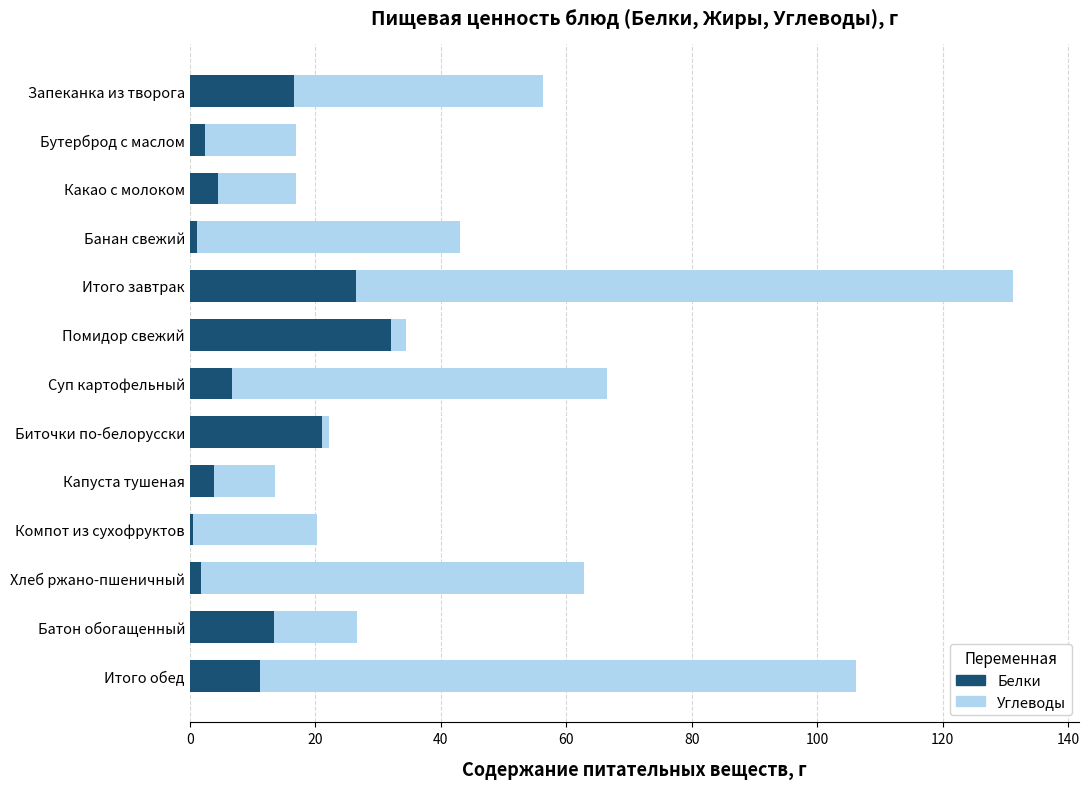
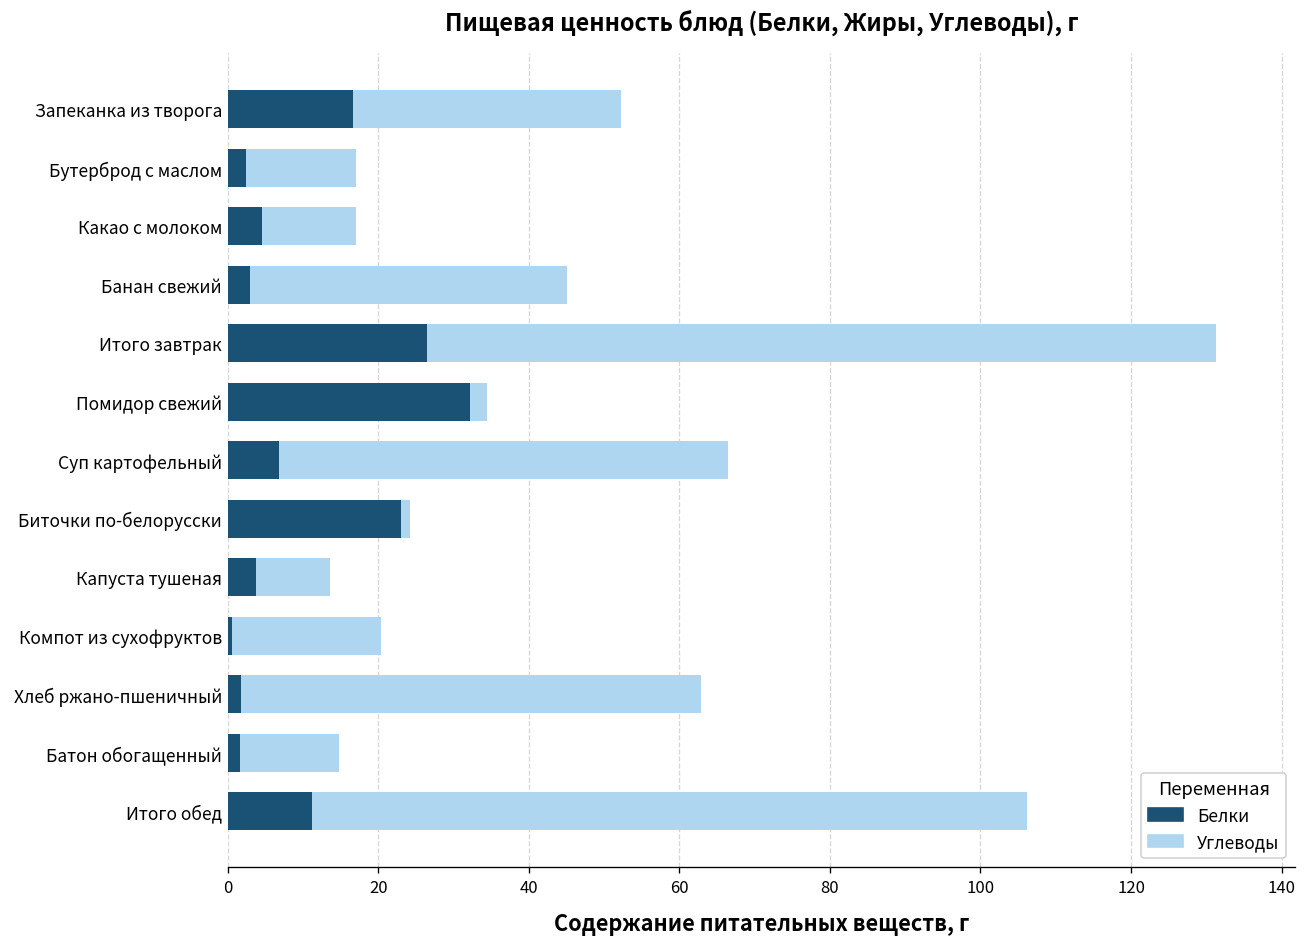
  {
    "Белки": {
      "Запеканка из творога": 17,
      "Бутерброд с маслом": 2,
      "Какао с молоком": 5,
-     "Банан свежий": 1,
+     "Банан свежий": 3,
      "Итого завтрак": 27,
      "Помидор свежий": 32,
      "Суп картофельный": 7,
-     "Биточки по-белорусски": 21,
+     "Биточки по-белорусски": 23,
      "Капуста тушеная": 4,
      "Компот из сухофруктов": 1,
      "Хлеб ржано-пшеничный": 2,
-     "Батон обогащенный": 13,
+     "Батон обогащенный": 2,
      "Итого обед": 11
    },
    "Углеводы": {
-     "Запеканка из творога": 40,
+     "Запеканка из творога": 36,
      "Бутерброд с маслом": 15,
      "Какао с молоком": 13,
      "Банан свежий": 42,
      "Итого завтрак": 105,
      "Помидор свежий": 2,
      "Суп картофельный": 60,
      "Биточки по-белорусски": 1,
      "Капуста тушеная": 10,
      "Компот из сухофруктов": 20,
      "Хлеб ржано-пшеничный": 61,
      "Батон обогащенный": 13,
      "Итого обед": 95
    }
  }
